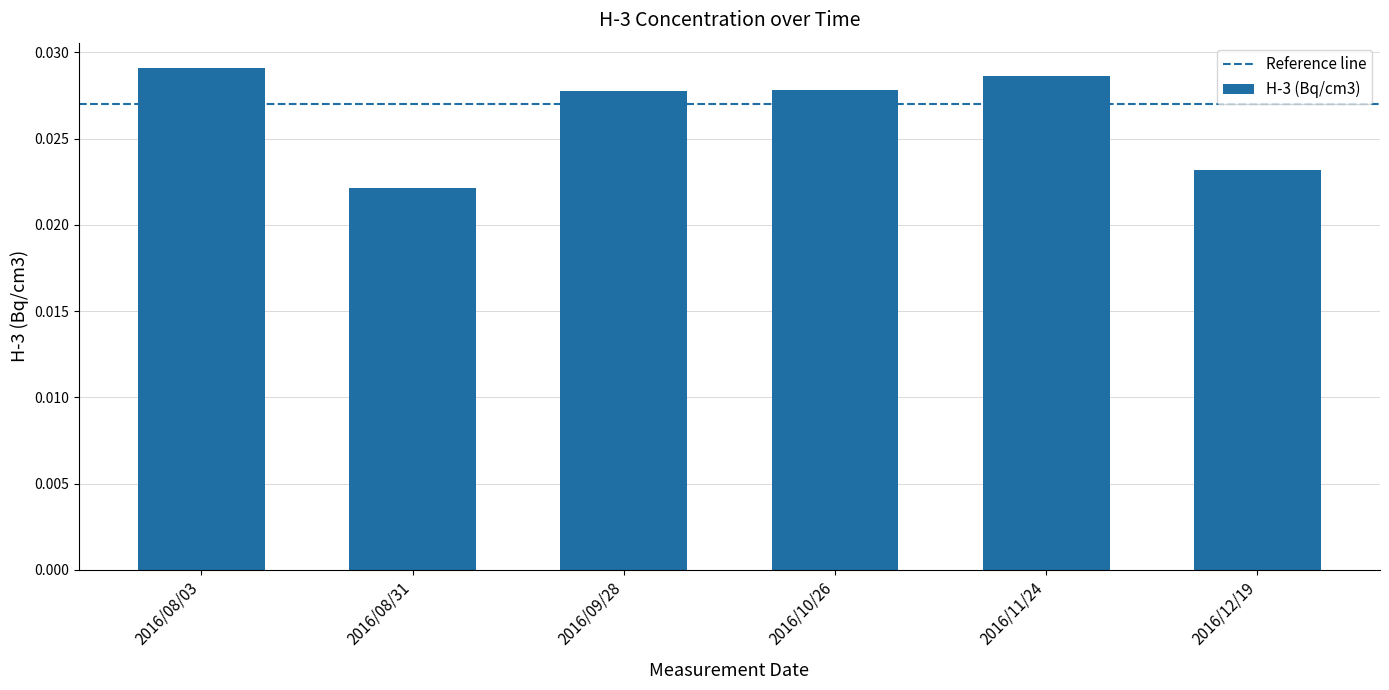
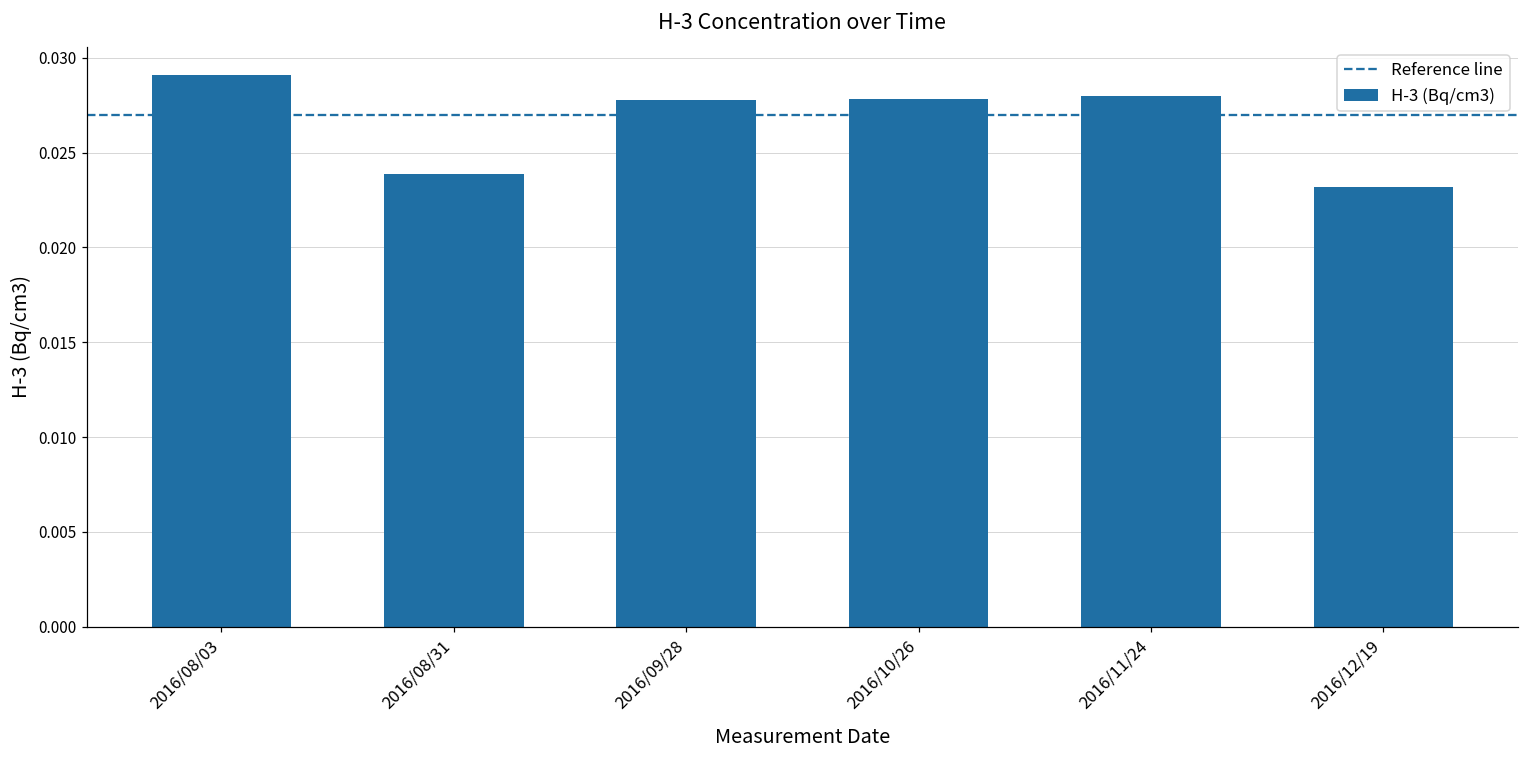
  {
    "2016/08/03": 0.0291,
-   "2016/08/31": 0.0221,
+   "2016/08/31": 0.0239,
    "2016/09/28": 0.0278,
    "2016/10/26": 0.0278,
-   "2016/11/24": 0.0286,
+   "2016/11/24": 0.0280,
    "2016/12/19": 0.0232
  }
